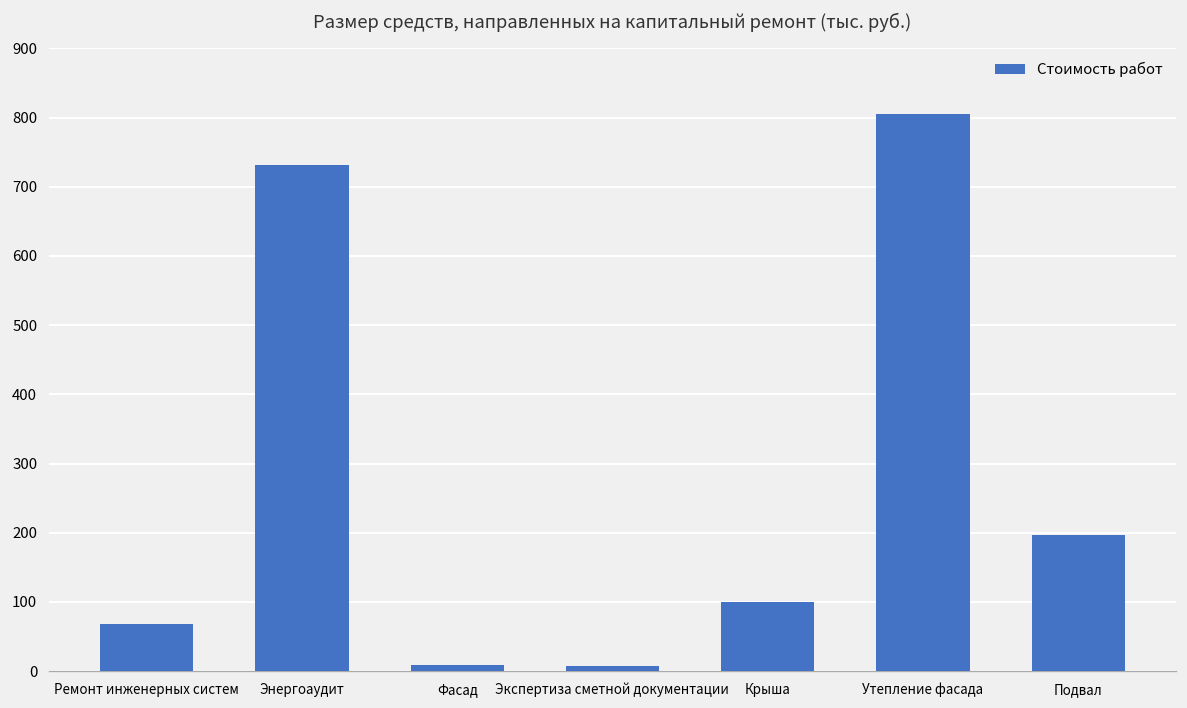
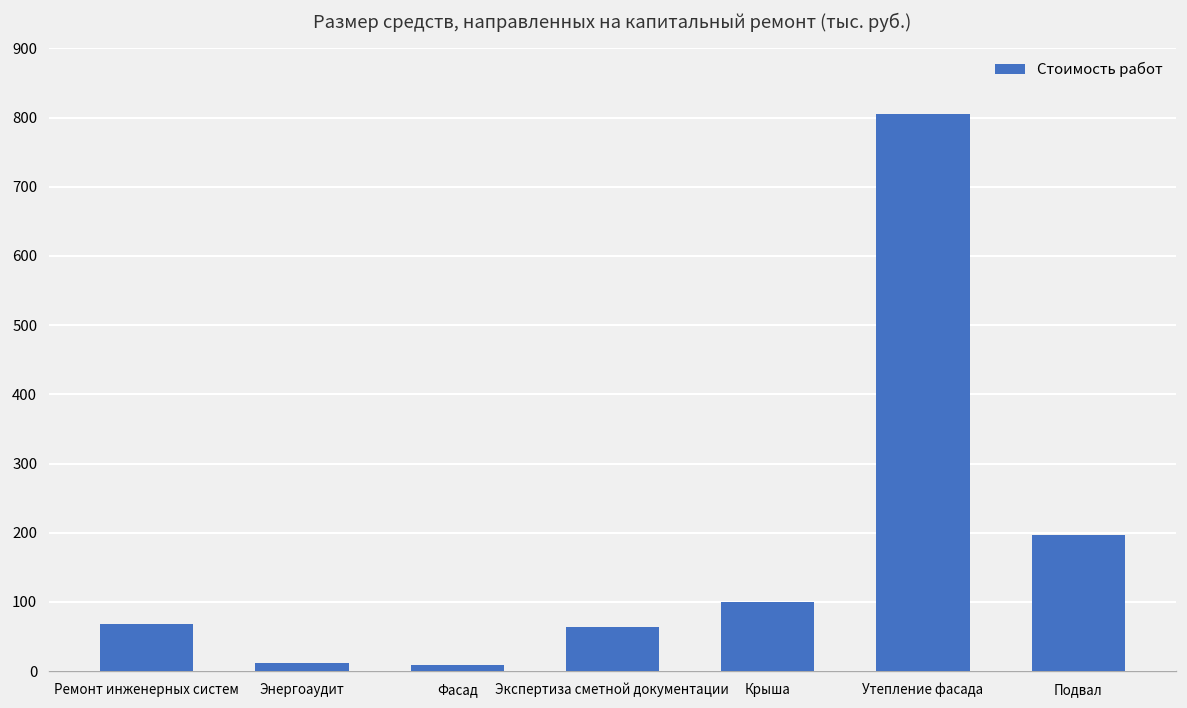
  {
    "Ремонт инженерных систем": 70,
-   "Энергоаудит": 730,
+   "Энергоаудит": 10,
    "Фасад": 10,
-   "Экспертиза сметной документации": 10,
+   "Экспертиза сметной документации": 60,
    "Крыша": 100,
    "Утепление фасада": 810,
    "Подвал": 200
  }
